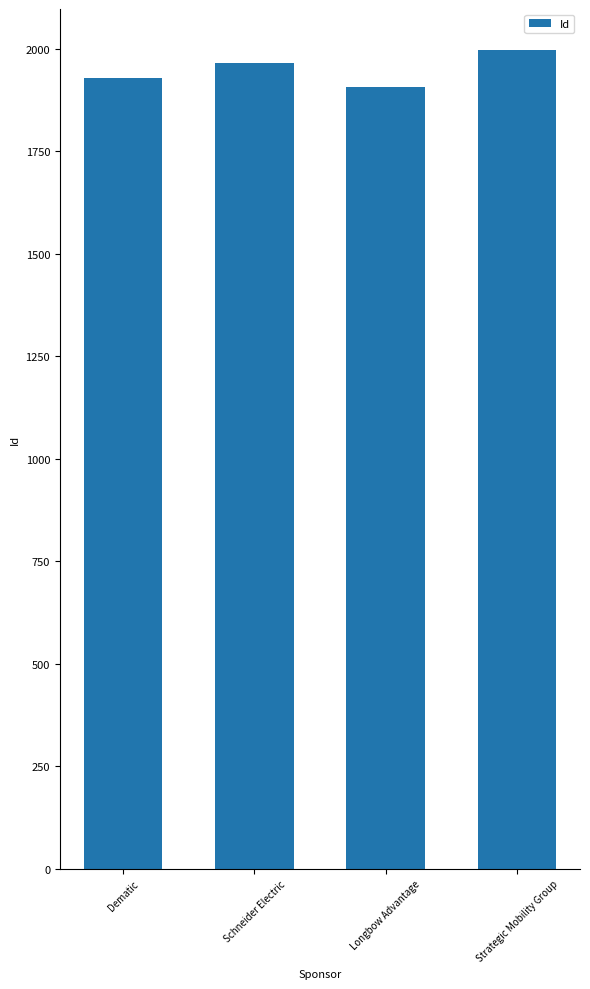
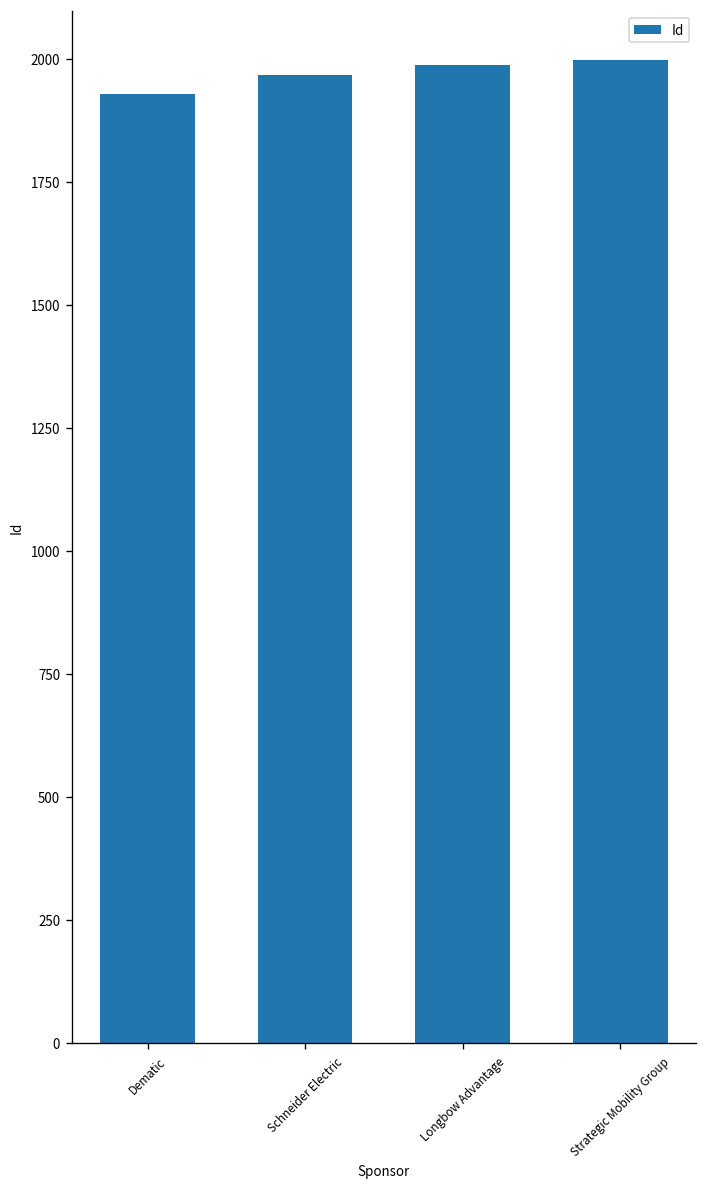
  {
    "Dematic": 1930,
    "Schneider Electric": 1970,
-   "Longbow Advantage": 1910,
+   "Longbow Advantage": 1990,
    "Strategic Mobility Group": 2000
  }
